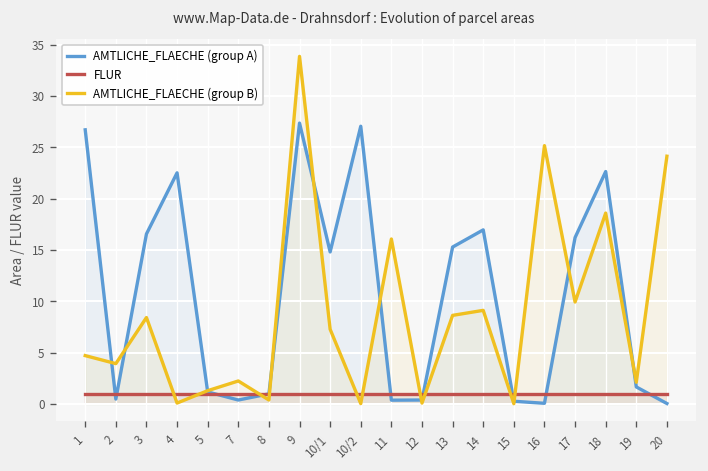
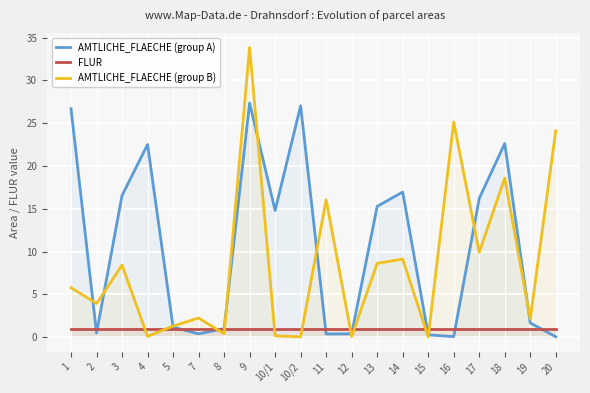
  {
    "AMTLICHE_FLAECHE (group A)": {
      "1": 27,
      "2": 0,
      "3": 17,
      "4": 23,
      "7": 0,
      "9": 27,
      "10/1": 15,
      "10/2": 27,
      "11": 0,
      "12": 0,
      "13": 15,
      "14": 17,
      "16": 0,
      "17": 16,
      "18": 23,
      "19": 2,
      "20": 0
    },
    "FLUR": {
      "1": 1,
      "2": 1,
      "3": 1,
      "4": 1,
      "7": 1,
      "9": 1,
      "10/1": 1,
      "10/2": 1,
      "11": 1,
      "12": 1,
      "13": 1,
      "14": 1,
      "15": 1,
      "16": 1,
      "17": 1,
      "18": 1,
      "19": 1,
      "20": 1
    },
    "AMTLICHE_FLAECHE (group B)": {
-     "1": 5,
+     "1": 6,
      "2": 4,
      "3": 8,
      "4": 0,
      "7": 2,
      "8": 0,
      "9": 34,
-     "10/1": 7,
+     "10/1": 0,
      "10/2": 0,
      "11": 16,
      "12": 0,
      "13": 9,
      "14": 9,
      "16": 25,
      "17": 10,
      "18": 19,
      "19": 2,
      "20": 24
    }
  }
